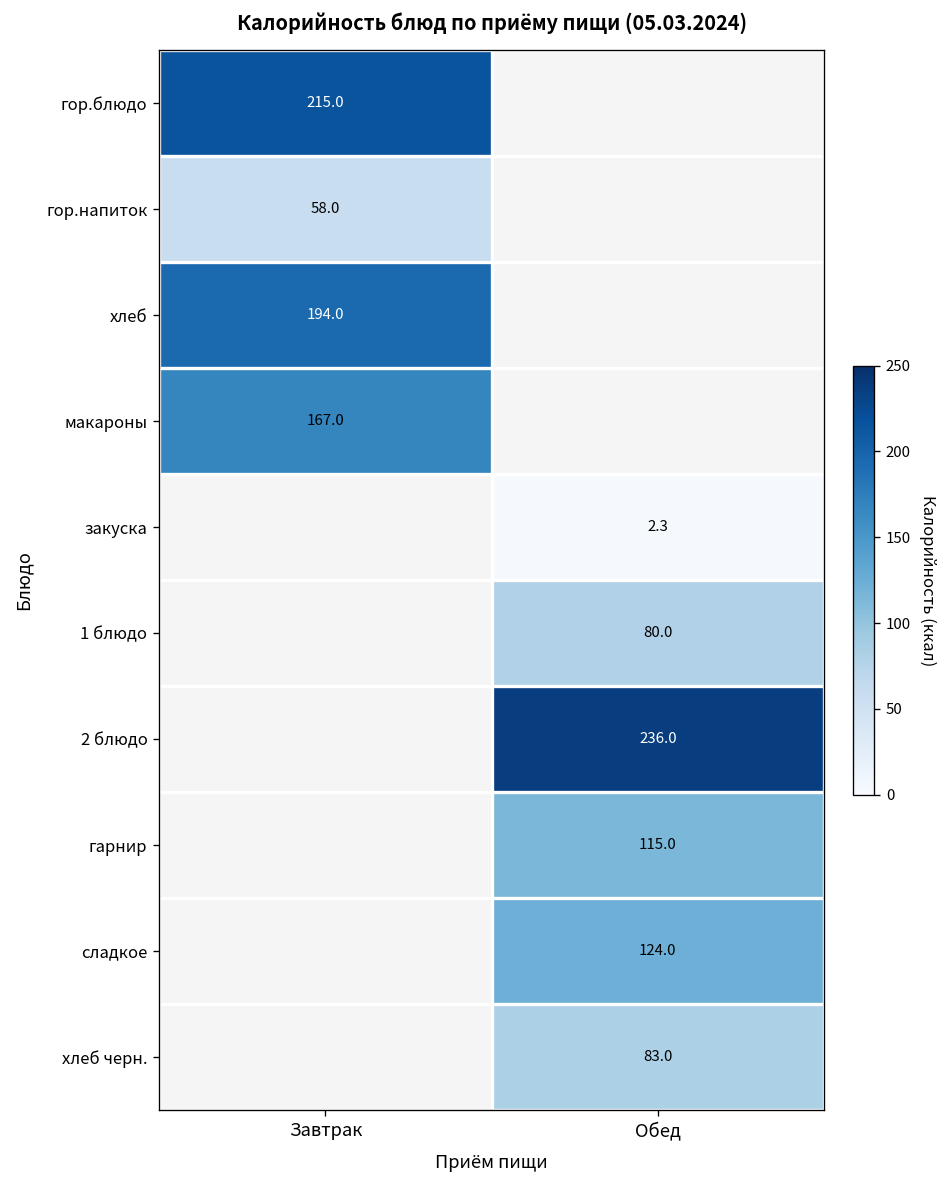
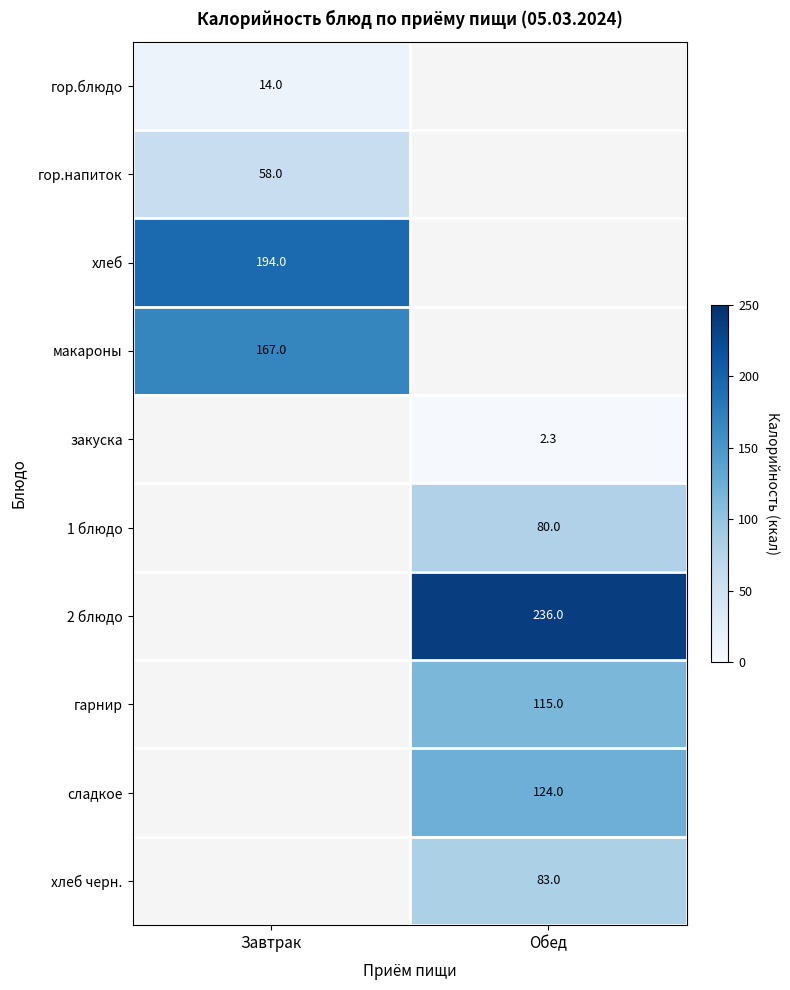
  {
    "гор.блюдо": {
-     "Завтрак": 215.0
+     "Завтрак": 14.0
    },
    "гор.напиток": {
      "Завтрак": 58.0
    },
    "хлеб": {
      "Завтрак": 194.0
    },
    "макароны": {
      "Завтрак": 167.0
    },
    "закуска": {
      "Обед": 2.3
    },
    "1 блюдо": {
      "Обед": 80.0
    },
    "2 блюдо": {
      "Обед": 236.0
    },
    "гарнир": {
      "Обед": 115.0
    },
    "сладкое": {
      "Обед": 124.0
    },
    "хлеб черн.": {
      "Обед": 83.0
    }
  }
